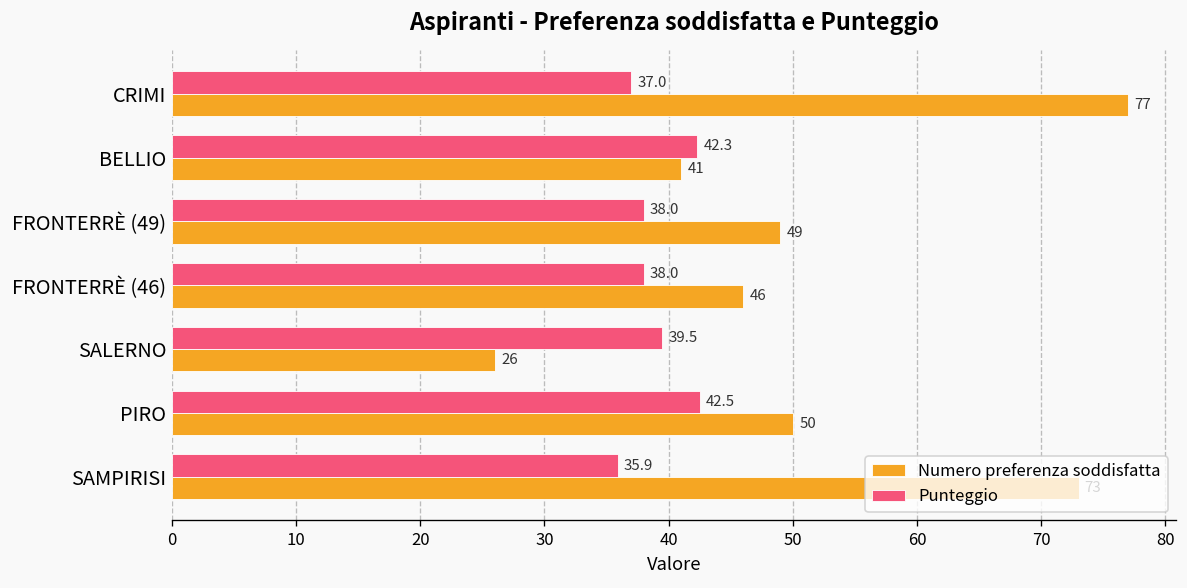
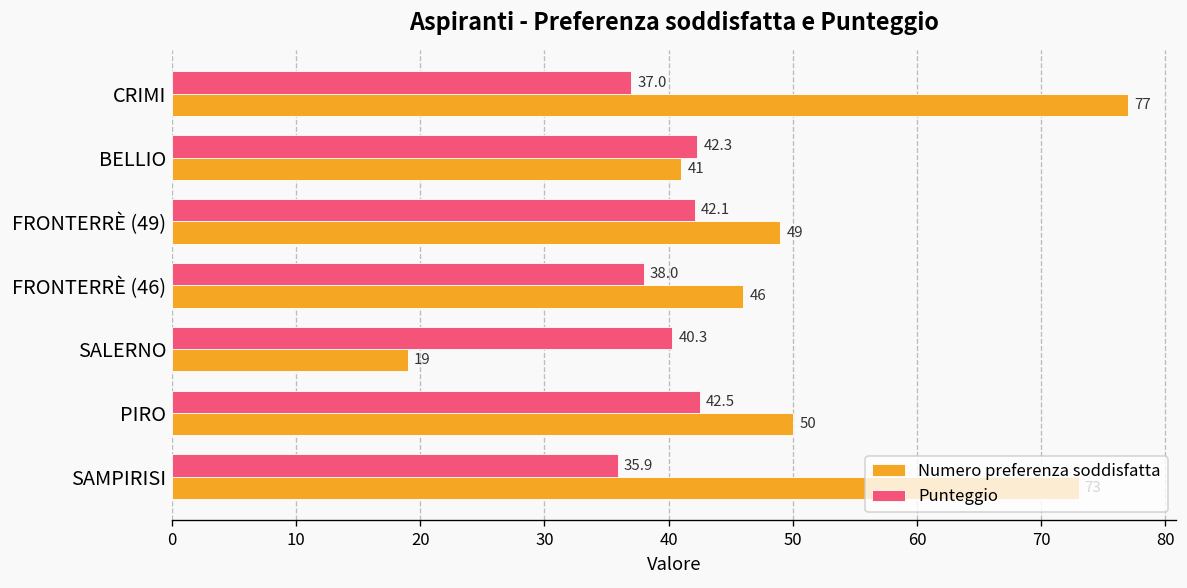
  {
    "Numero preferenza soddisfatta": {
      "CRIMI": 77,
      "BELLIO": 41,
      "FRONTERRÈ (49)": 49,
      "FRONTERRÈ (46)": 46,
-     "SALERNO": 26,
+     "SALERNO": 19,
      "PIRO": 50
    },
    "Punteggio": {
      "CRIMI": 37.0,
      "BELLIO": 42.3,
-     "FRONTERRÈ (49)": 38.0,
+     "FRONTERRÈ (49)": 42.1,
      "FRONTERRÈ (46)": 38.0,
-     "SALERNO": 39.5,
+     "SALERNO": 40.3,
      "PIRO": 42.5,
      "SAMPIRISI": 35.9
    }
  }
